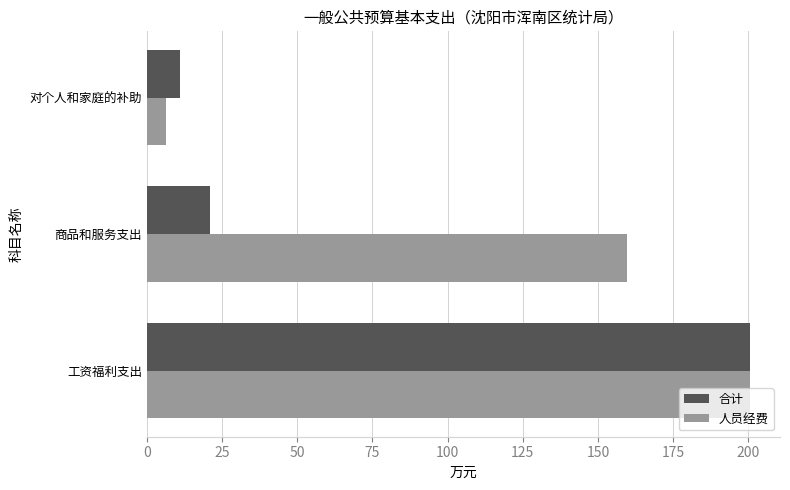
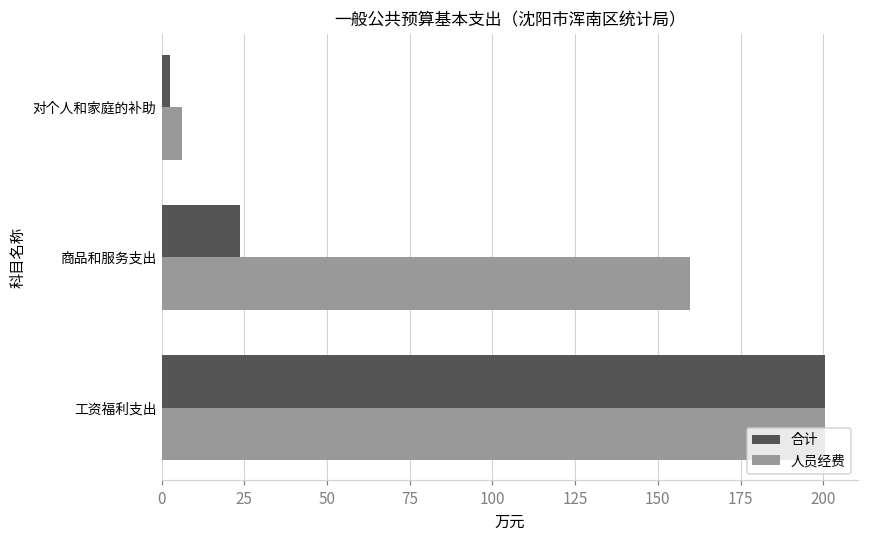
  {
    "合计": {
-     "对个人和家庭的补助": 11,
-     "商品和服务支出": 21,
+     "对个人和家庭的补助": 2,
+     "商品和服务支出": 24,
      "工资福利支出": 200
    },
    "人员经费": {
      "对个人和家庭的补助": 6,
      "商品和服务支出": 160
    }
  }
